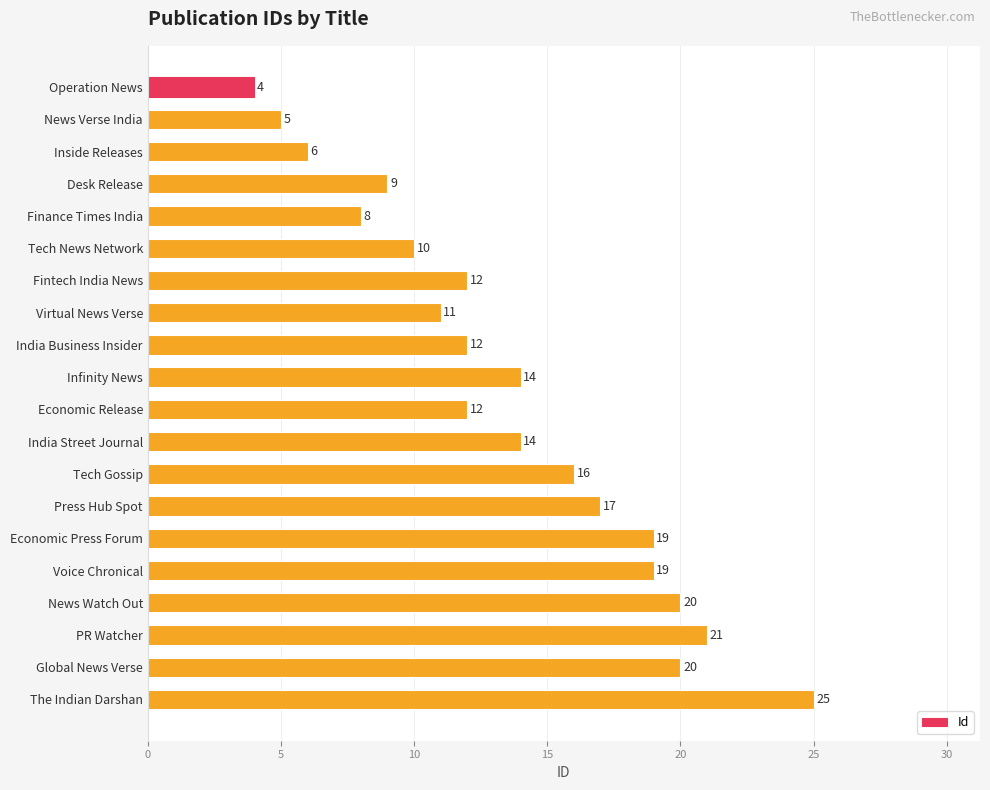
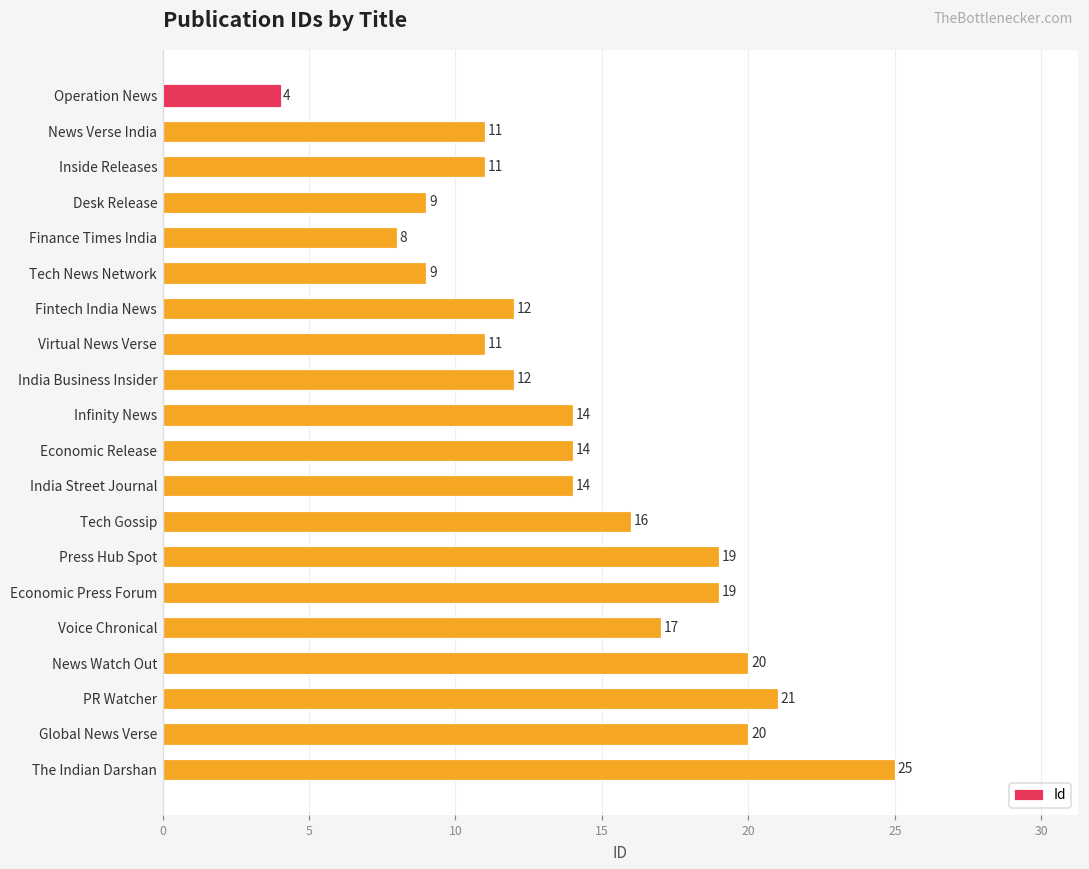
  {
    "Operation News": 4,
-   "News Verse India": 5,
-   "Inside Releases": 6,
+   "News Verse India": 11,
+   "Inside Releases": 11,
    "Desk Release": 9,
    "Finance Times India": 8,
-   "Tech News Network": 10,
+   "Tech News Network": 9,
    "Fintech India News": 12,
    "Virtual News Verse": 11,
    "India Business Insider": 12,
    "Infinity News": 14,
-   "Economic Release": 12,
+   "Economic Release": 14,
    "India Street Journal": 14,
    "Tech Gossip": 16,
-   "Press Hub Spot": 17,
+   "Press Hub Spot": 19,
    "Economic Press Forum": 19,
-   "Voice Chronical": 19,
+   "Voice Chronical": 17,
    "News Watch Out": 20,
    "PR Watcher": 21,
    "Global News Verse": 20,
    "The Indian Darshan": 25
  }
